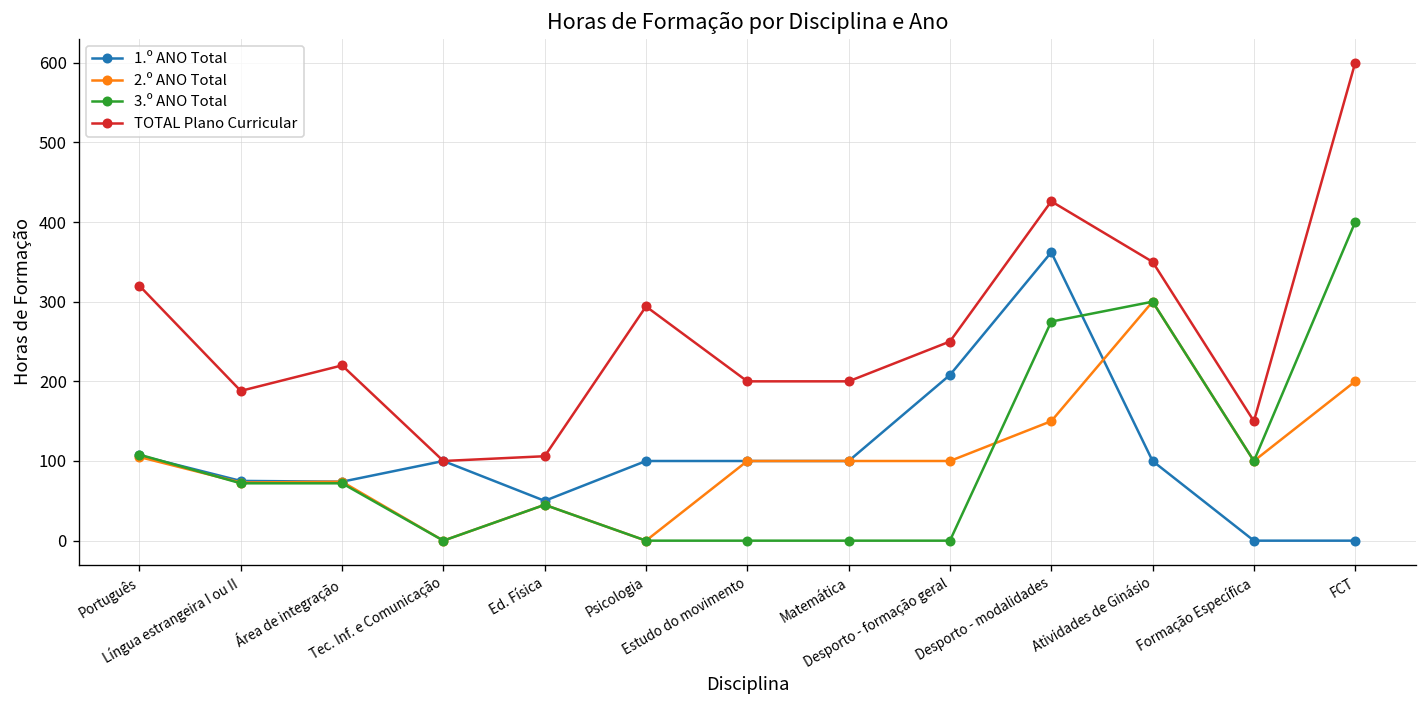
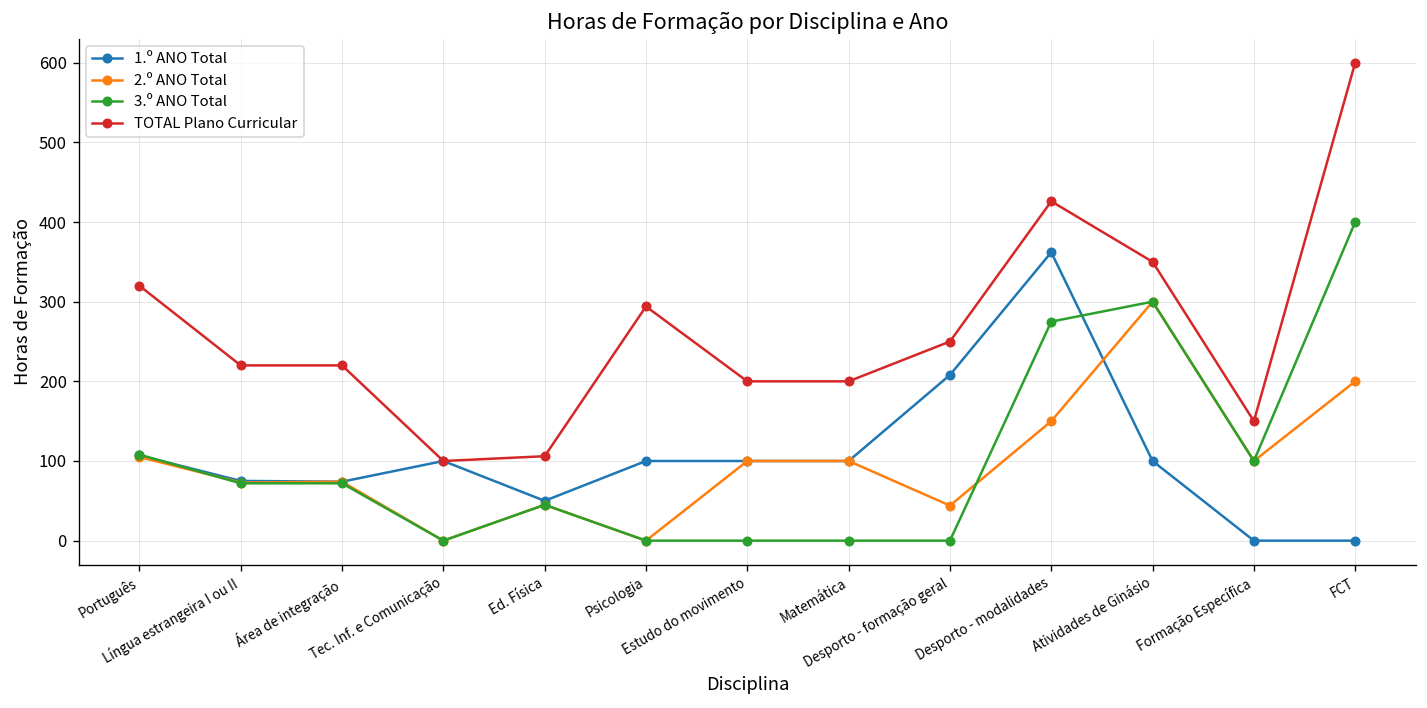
  {
    "1.º ANO Total": {
      "Ed. Física": 50,
      "Psicologia": 100,
      "Desporto - formação geral": 210,
      "Desporto - modalidades": 360,
      "Atividades de Ginásio": 100,
      "Formação Específica": 0,
      "FCT": 0
    },
    "2.º ANO Total": {
-     "Desporto - formação geral": 100,
+     "Desporto - formação geral": 40,
      "Desporto - modalidades": 150,
      "FCT": 200
    },
    "3.º ANO Total": {
      "Estudo do movimento": 0,
      "Matemática": 0,
      "Desporto - formação geral": 0,
      "Desporto - modalidades": 280,
      "FCT": 400
    },
    "TOTAL Plano Curricular": {
      "Português": 320,
-     "Língua estrangeira I ou II": 190,
+     "Língua estrangeira I ou II": 220,
      "Área de integração": 220,
      "Ed. Física": 110,
      "Psicologia": 290,
      "Estudo do movimento": 200,
      "Matemática": 200,
      "Desporto - formação geral": 250,
      "Desporto - modalidades": 430,
      "Atividades de Ginásio": 350,
      "Formação Específica": 150,
      "FCT": 600
    }
  }
